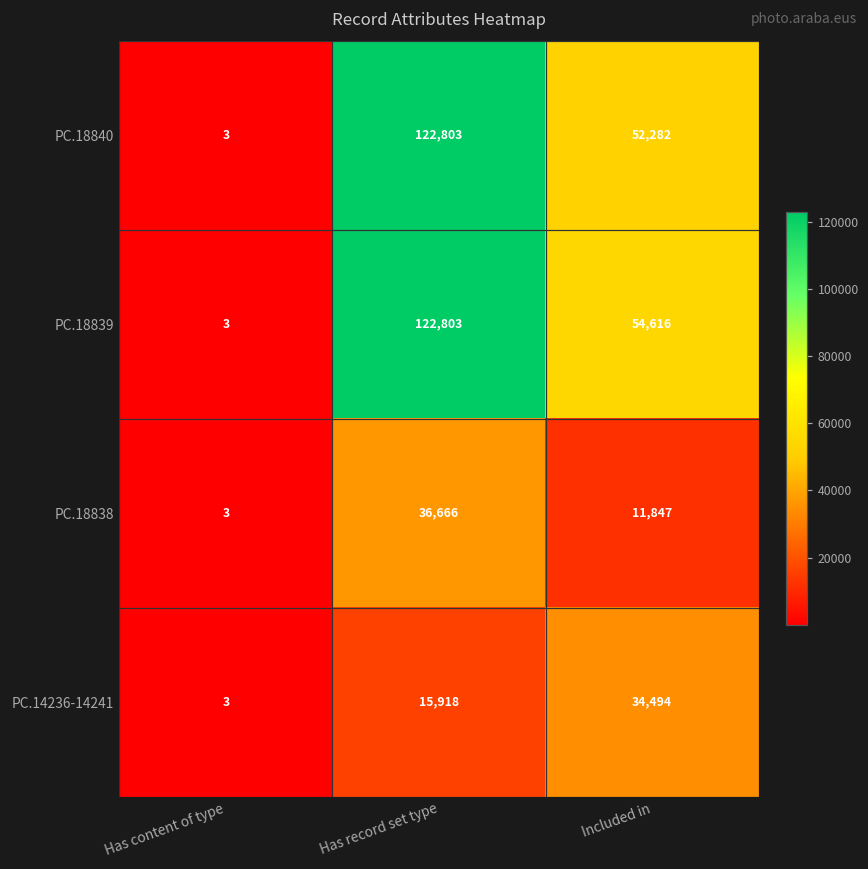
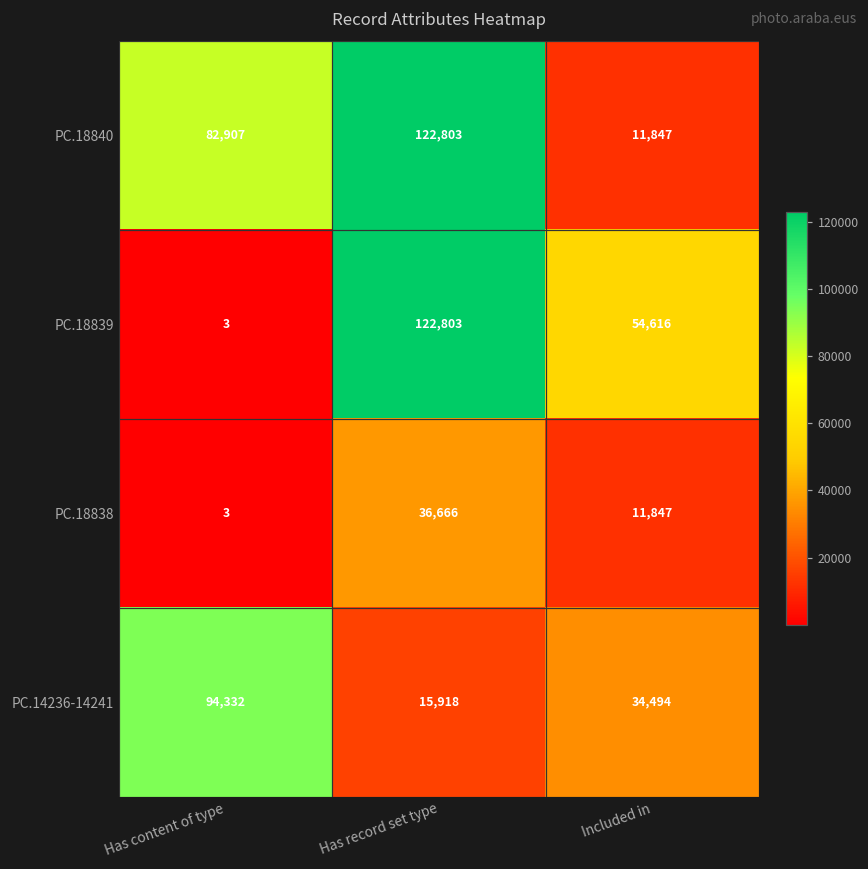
  {
    "PC.18840": {
-     "Has content of type": "3",
+     "Has content of type": "82,907",
      "Has record set type": "122,803",
-     "Included in": "52,282"
+     "Included in": "11,847"
    },
    "PC.18839": {
      "Has content of type": "3",
      "Has record set type": "122,803",
      "Included in": "54,616"
    },
    "PC.18838": {
      "Has content of type": "3",
      "Has record set type": "36,666",
      "Included in": "11,847"
    },
    "PC.14236-14241": {
-     "Has content of type": "3",
+     "Has content of type": "94,332",
      "Has record set type": "15,918",
      "Included in": "34,494"
    }
  }
